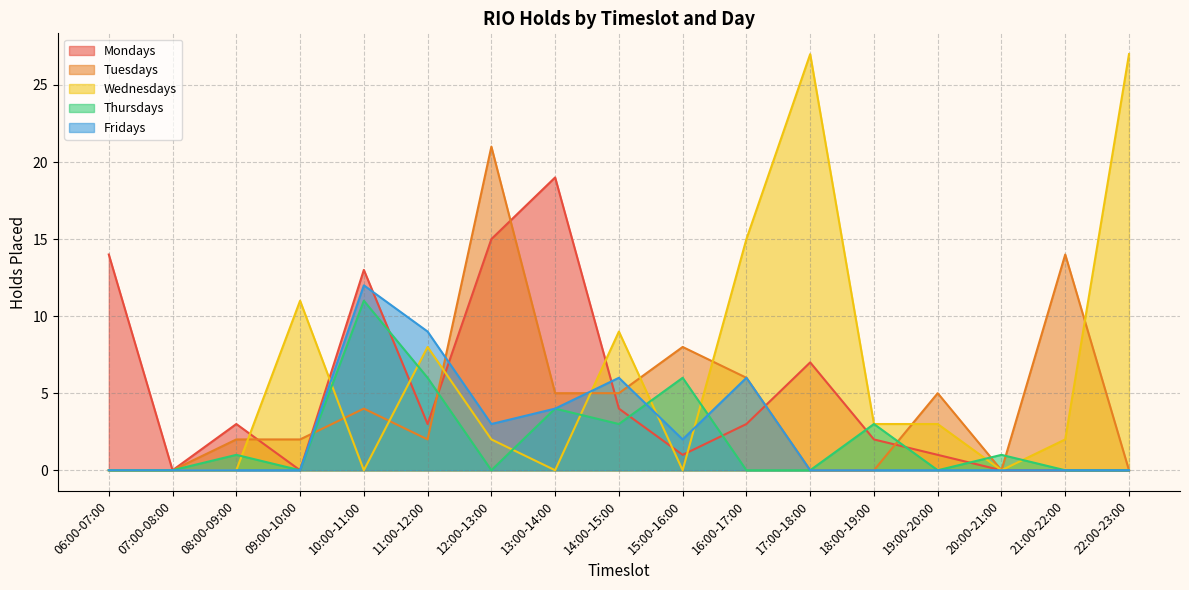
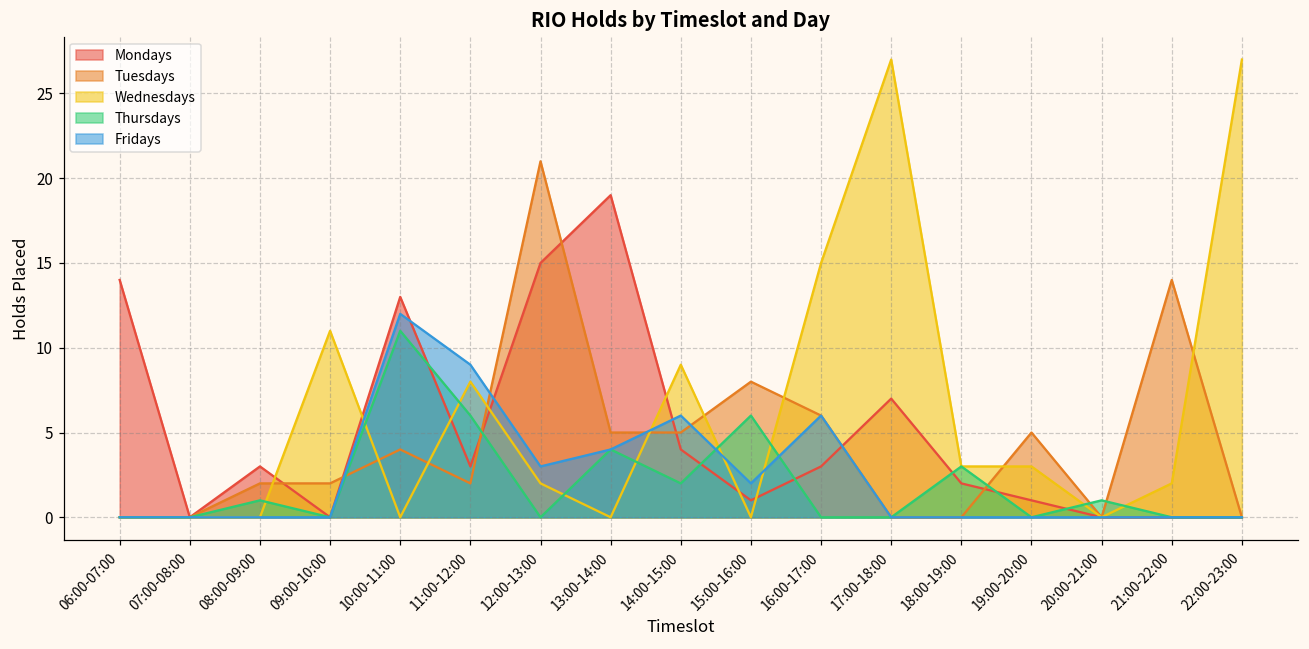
  {
    "Wednesdays": {
      "09:00-10:00": 11,
      "10:00-11:00": 0,
      "11:00-12:00": 8,
      "12:00-13:00": 2,
      "13:00-14:00": 0,
      "14:00-15:00": 9,
      "15:00-16:00": 0,
      "16:00-17:00": 15,
      "17:00-18:00": 27,
      "19:00-20:00": 3,
      "21:00-22:00": 2,
      "22:00-23:00": 27
    },
    "Thursdays": {
      "08:00-09:00": 1,
      "10:00-11:00": 11,
      "11:00-12:00": 6,
      "12:00-13:00": 0,
-     "14:00-15:00": 3,
+     "14:00-15:00": 2,
      "15:00-16:00": 6,
      "16:00-17:00": 0,
      "20:00-21:00": 1
    },
    "Fridays": {
      "10:00-11:00": 12,
      "11:00-12:00": 9,
      "12:00-13:00": 3,
      "14:00-15:00": 6,
      "15:00-16:00": 2
    }
  }
